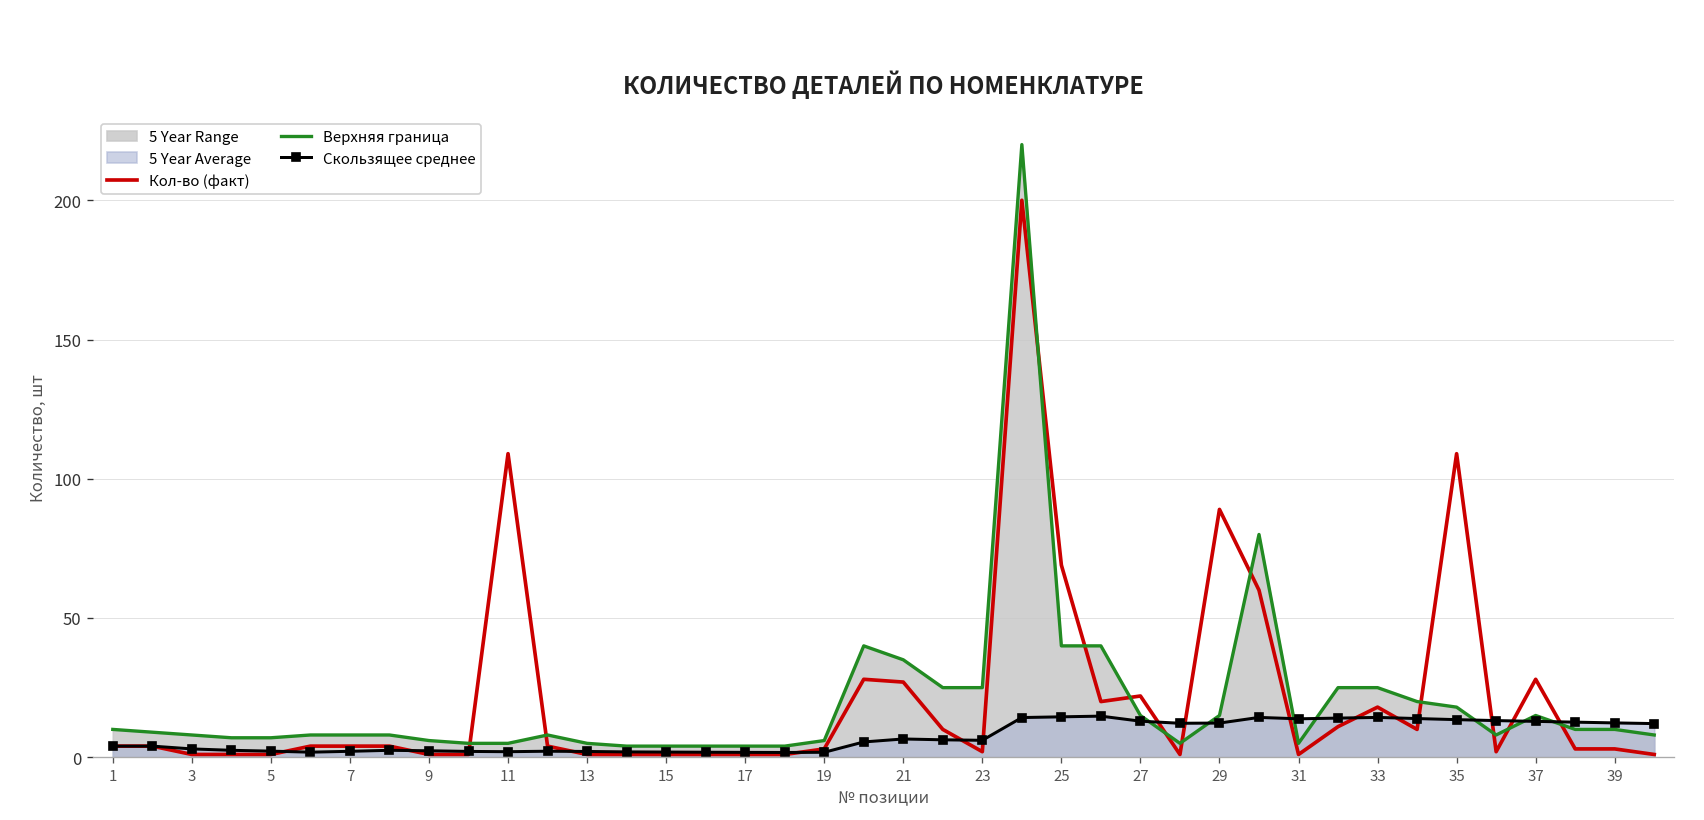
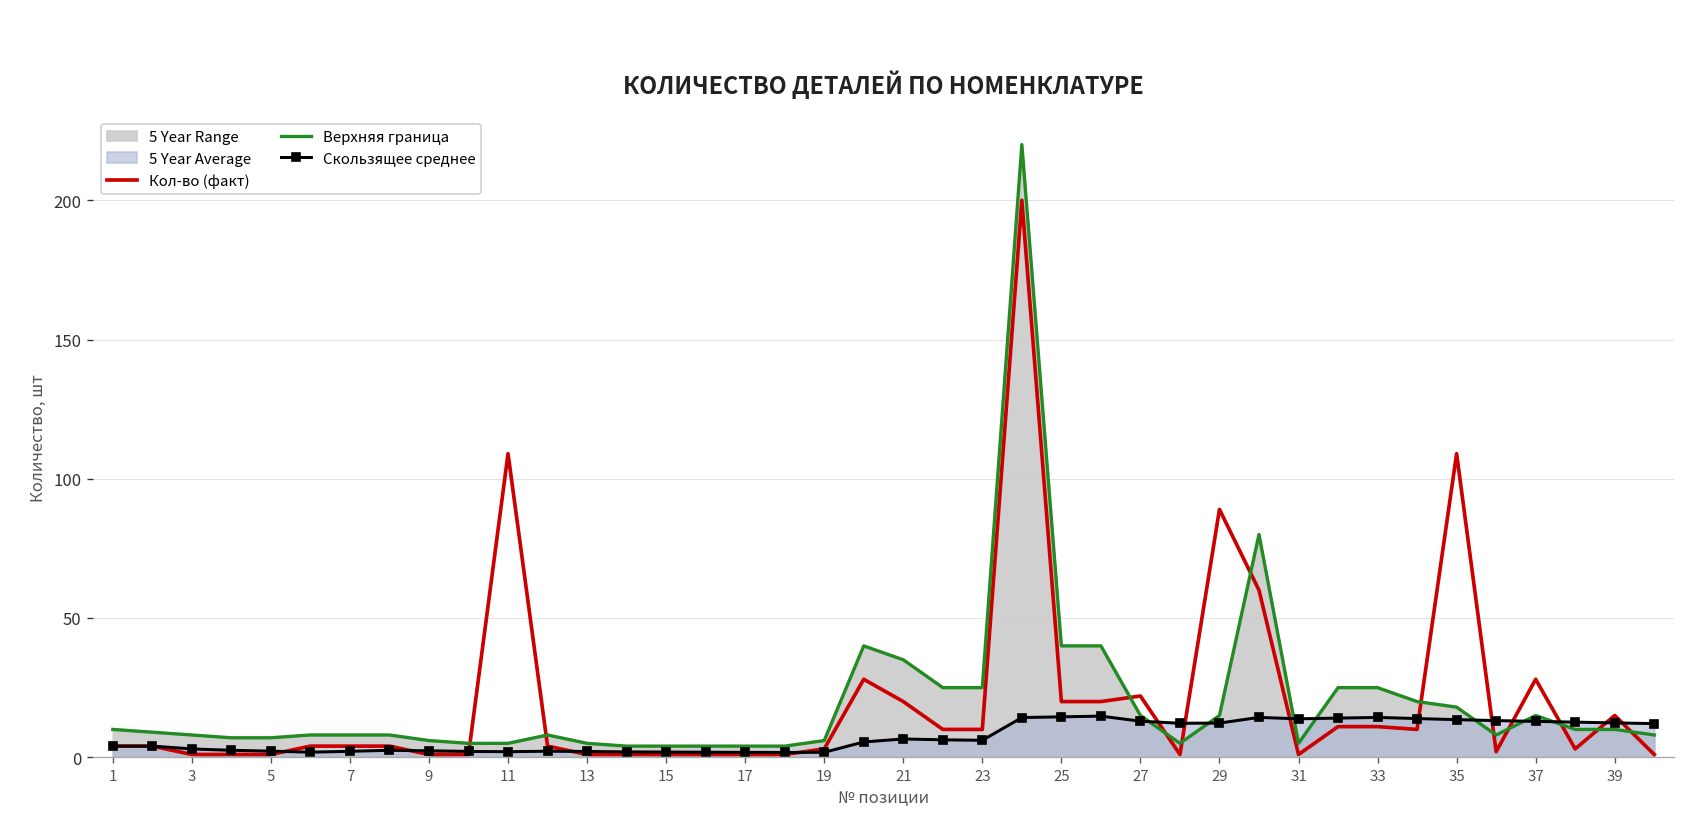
  {
    "Кол-во (факт)": {
      "3": 1,
      "5": 1,
      "7": 4,
      "9": 1,
      "11": 109,
      "19": 3,
-     "21": 27,
-     "23": 2,
-     "25": 69,
+     "21": 20,
+     "23": 10,
+     "25": 20,
      "27": 22,
      "29": 89,
      "31": 1,
-     "33": 18,
+     "33": 11,
      "35": 109,
      "37": 28,
-     "39": 3
+     "39": 15
    }
  }
